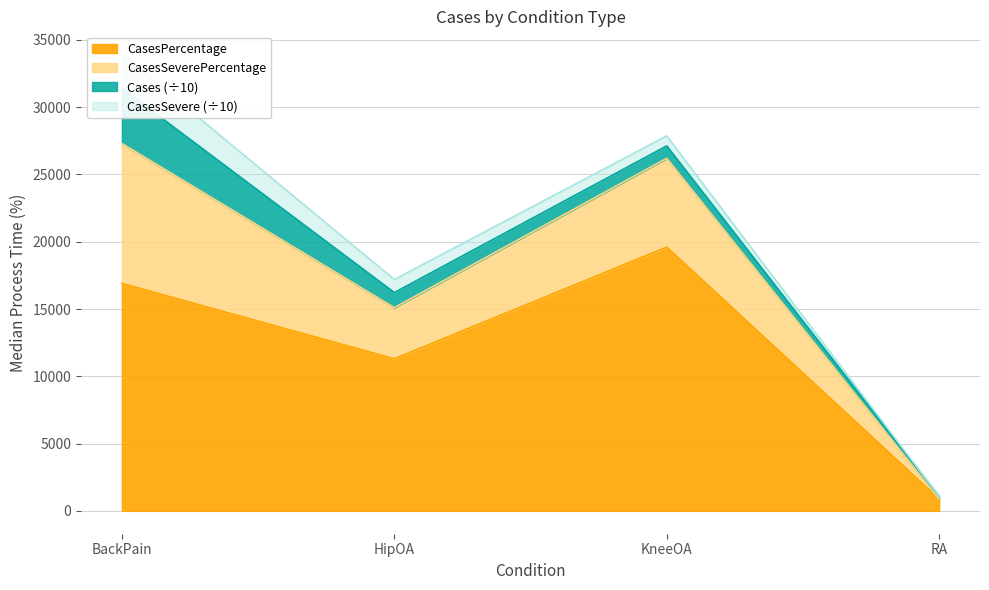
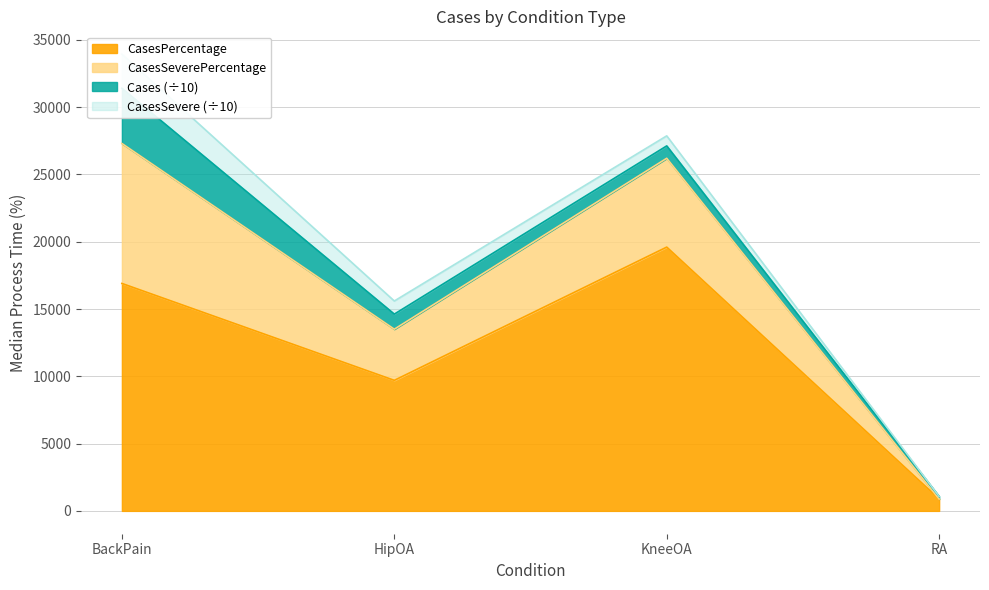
  {
    "CasesPercentage": {
      "BackPain": 16900,
-     "HipOA": 11300,
+     "HipOA": 9700,
      "KneeOA": 19600
    },
    "CasesSeverePercentage": {
      "BackPain": 10400,
      "HipOA": 3800,
      "KneeOA": 6600
    },
    "Cases (÷10)": {
      "HipOA": 1100,
      "KneeOA": 900
    },
    "CasesSevere (÷10)": {
      "HipOA": 1000,
      "KneeOA": 700
    }
  }
